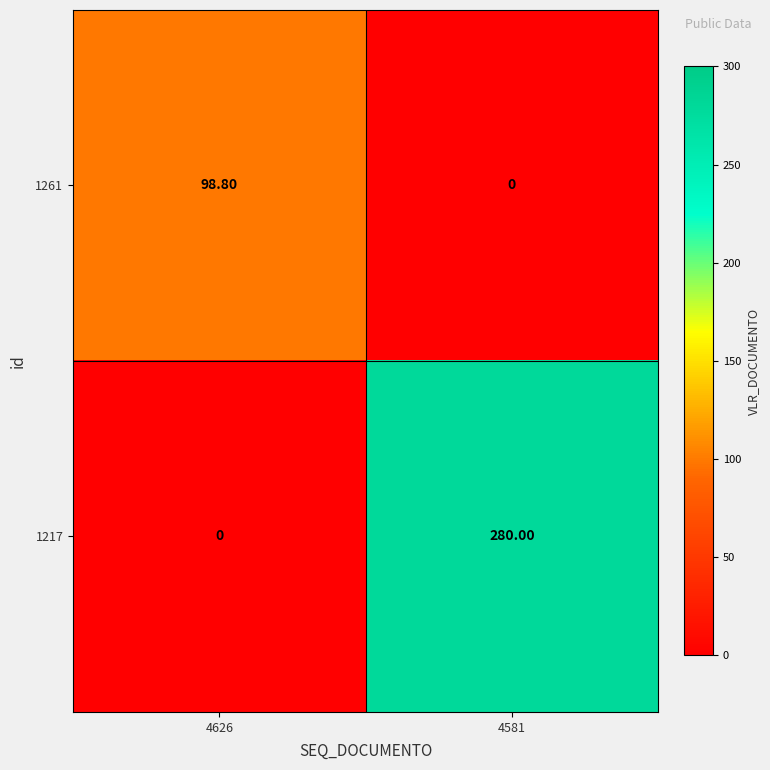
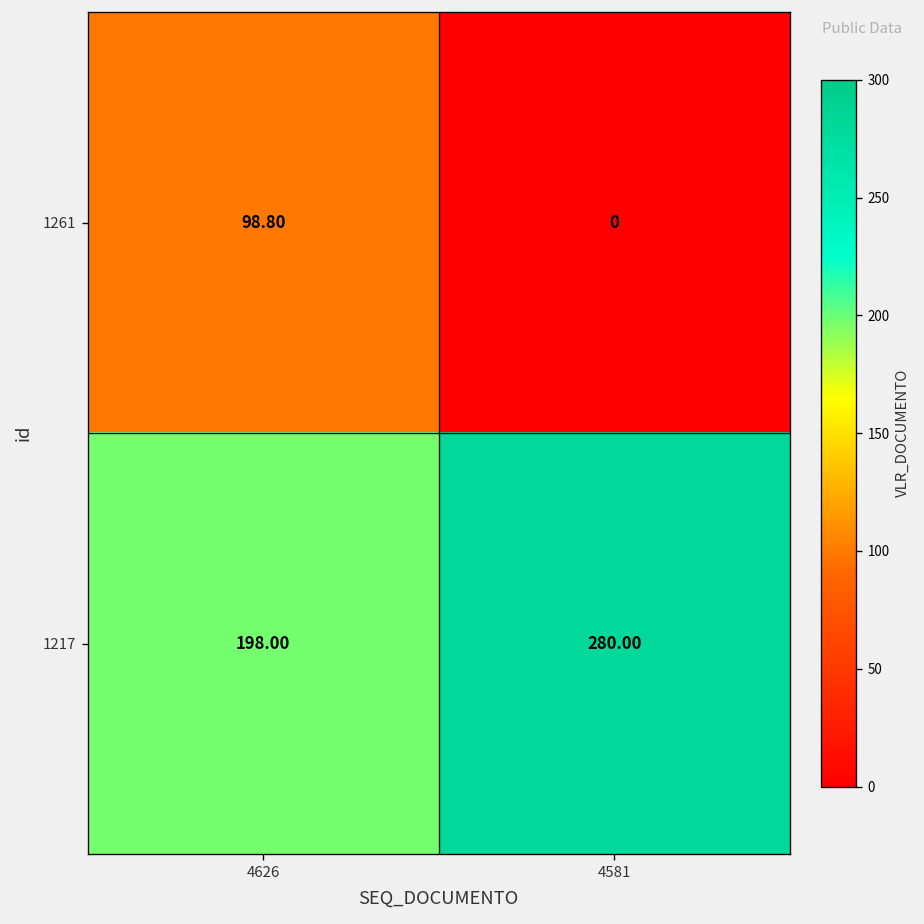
  {
    "1261": {
      "4626": 98.80,
      "4581": 0
    },
    "1217": {
-     "4626": 0,
+     "4626": 198.00,
      "4581": 280.00
    }
  }
